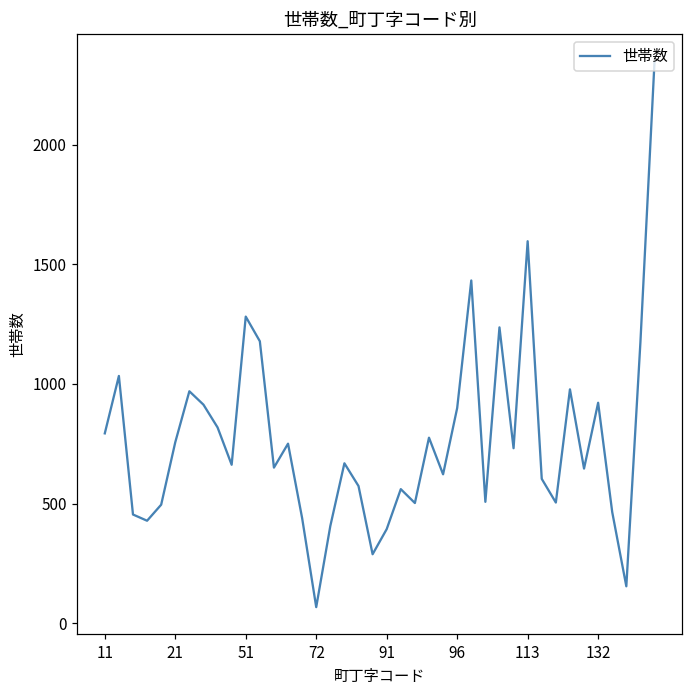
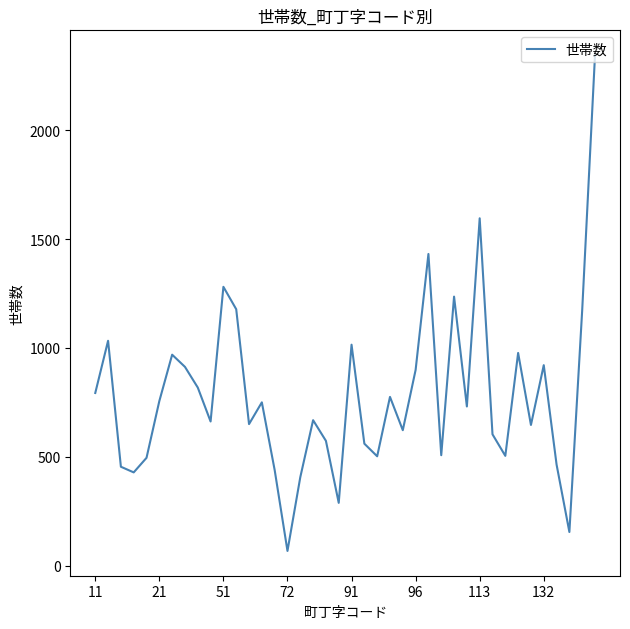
  {
    "51": 1280,
    "72": 70,
-   "91": 390,
+   "91": 1020,
    "96": 900,
    "113": 1600,
    "132": 920
  }
